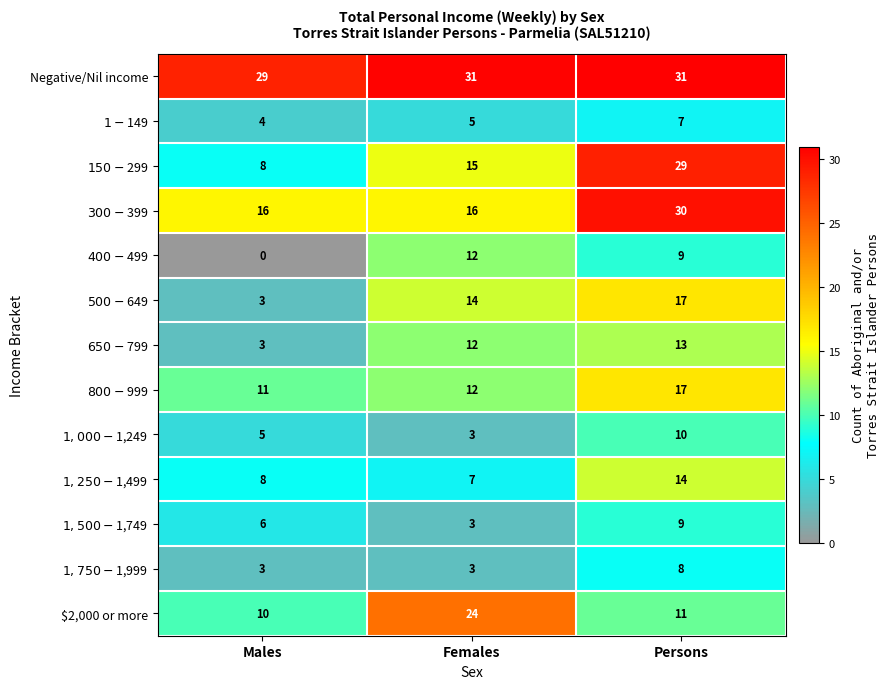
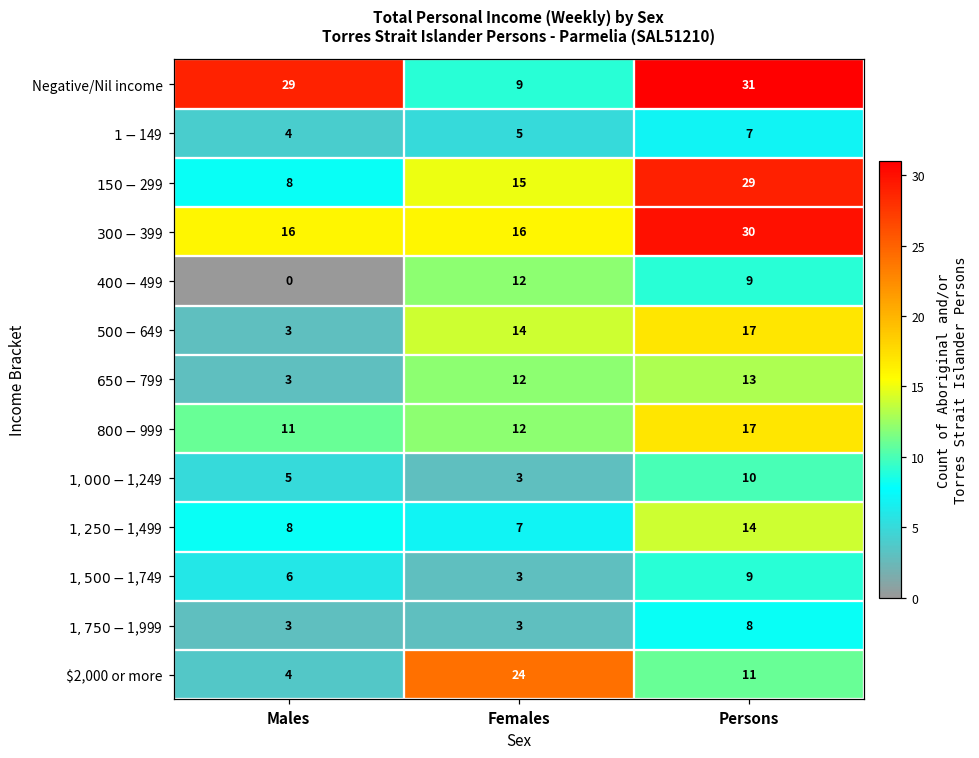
  {
    "Negative/Nil income": {
      "Males": 29,
-     "Females": 31,
+     "Females": 9,
      "Persons": 31
    },
    "$2,000 or more": {
-     "Males": 10,
+     "Males": 4,
      "Females": 24,
      "Persons": 11
    }
  }
